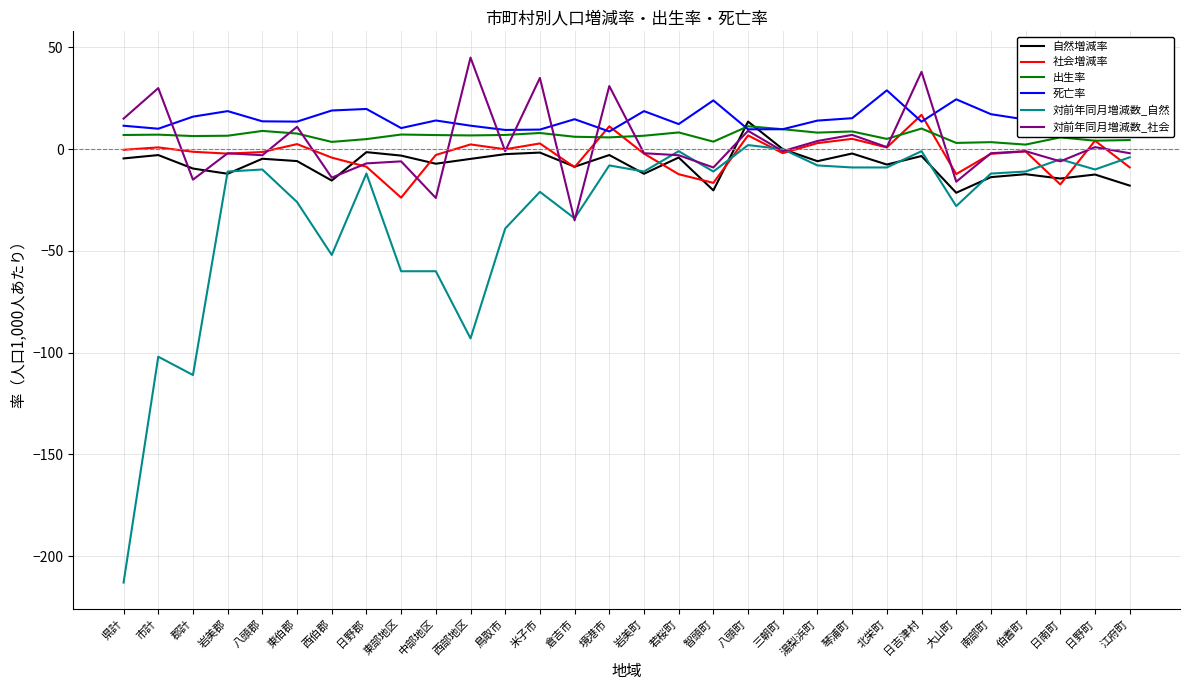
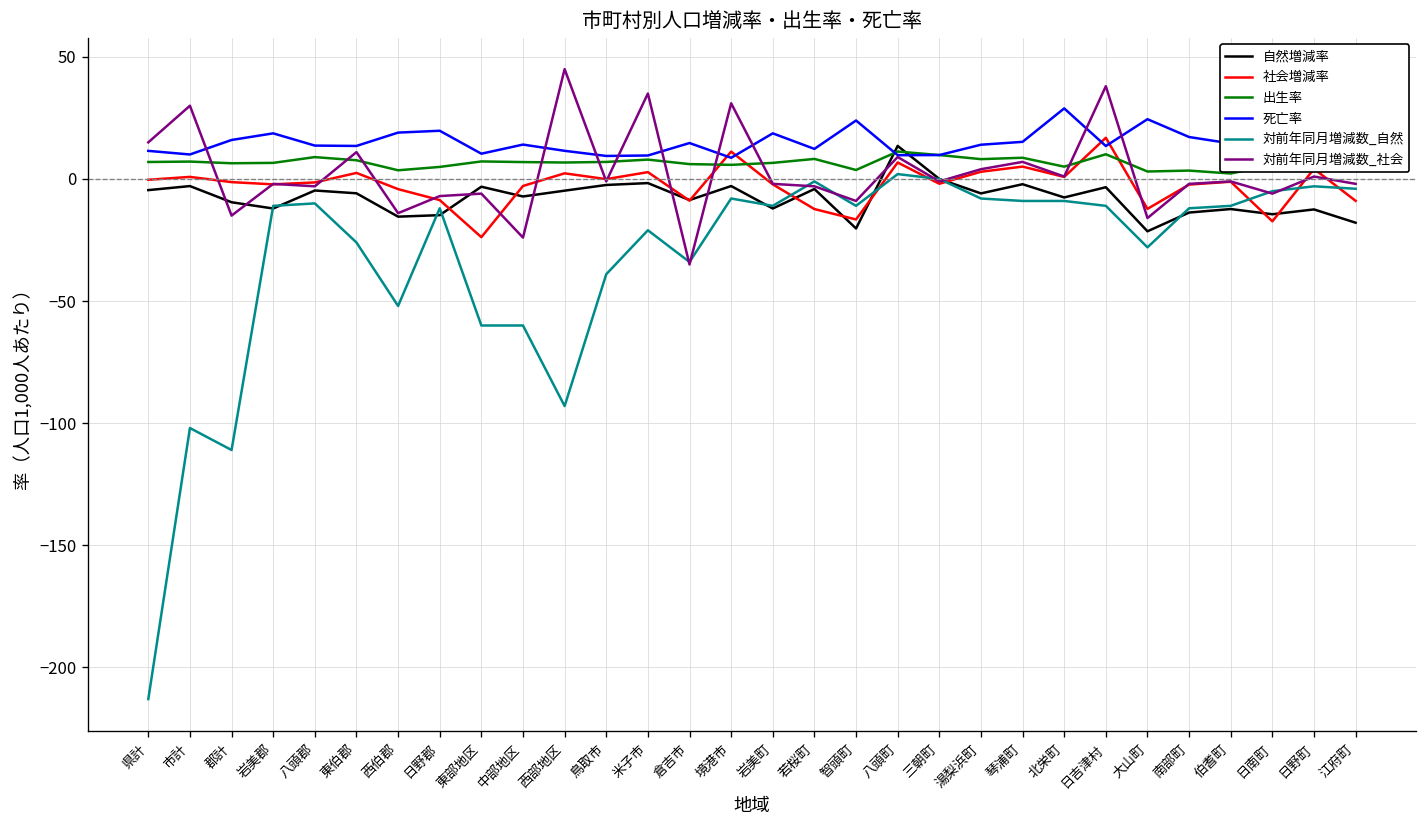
  {
    "自然増減率": {
      "県計": -5,
      "市計": -3,
      "郡計": -10,
      "八頭郡": -5,
      "東伯郡": -6,
      "西伯郡": -15,
-     "日野郡": -1,
+     "日野郡": -15,
      "東部地区": -3,
      "中部地区": -7,
      "西部地区": -5,
      "鳥取市": -2,
      "米子市": -2,
      "境港市": -3,
      "智頭町": -20,
      "八頭町": 14,
      "湯梨浜町": -6,
      "琴浦町": -2,
      "北栄町": -8,
      "日吉津村": -3,
      "大山町": -21,
      "南部町": -14,
      "伯耆町": -12,
      "日南町": -14,
      "日野町": -12,
      "江府町": -18
    },
    "社会増減率": {
      "県計": 0,
      "市計": 1,
      "郡計": -1,
      "八頭郡": -1,
      "東伯郡": 2,
      "西伯郡": -4,
      "日野郡": -9,
      "東部地区": -24,
      "中部地区": -3,
      "西部地区": 2,
      "米子市": 3,
      "境港市": 11,
      "若桜町": -12,
      "智頭町": -17,
      "八頭町": 7,
      "琴浦町": 5,
      "日吉津村": 17,
      "大山町": -12,
      "日南町": -17,
      "江府町": -9
    },
    "出生率": {
      "県計": 7,
      "市計": 7,
      "郡計": 6,
      "岩美郡": 7,
      "八頭郡": 9,
      "東伯郡": 8,
      "西伯郡": 4,
      "日野郡": 5,
      "東部地区": 7,
      "中部地区": 7,
      "西部地区": 7,
      "鳥取市": 7,
      "米子市": 8,
      "倉吉市": 6,
      "境港市": 6,
      "岩美町": 7,
      "若桜町": 8,
      "智頭町": 4,
      "八頭町": 11,
      "湯梨浜町": 8,
      "琴浦町": 9,
      "北栄町": 5,
      "日吉津村": 10,
      "大山町": 3,
      "南部町": 3,
      "伯耆町": 2,
      "日南町": 6,
      "江府町": 4
    },
    "死亡率": {
      "県計": 12,
      "市計": 10,
      "郡計": 16,
      "岩美郡": 19,
      "八頭郡": 14,
      "東伯郡": 14,
      "西伯郡": 19,
      "日野郡": 20,
      "東部地区": 10,
      "中部地区": 14,
      "西部地区": 12,
      "鳥取市": 9,
      "米子市": 10,
      "倉吉市": 15,
      "境港市": 9,
      "岩美町": 19,
      "若桜町": 12,
      "智頭町": 24,
      "湯梨浜町": 14,
      "琴浦町": 15,
      "北栄町": 29,
      "日吉津村": 14,
      "大山町": 24,
      "南部町": 17
    },
    "対前年同月増減数_自然": {
      "県計": -213,
      "市計": -102,
      "郡計": -111,
      "八頭郡": -10,
      "東伯郡": -26,
      "西伯郡": -52,
      "日野郡": -12,
      "東部地区": -60,
      "中部地区": -60,
      "西部地区": -93,
      "鳥取市": -39,
      "米子市": -21,
      "境港市": -8,
      "若桜町": -1,
      "智頭町": -11,
      "八頭町": 2,
      "湯梨浜町": -8,
      "琴浦町": -9,
      "北栄町": -9,
-     "日吉津村": -1,
+     "日吉津村": -11,
      "大山町": -28,
      "南部町": -12,
      "伯耆町": -11,
-     "日野町": -10,
+     "日野町": -3,
      "江府町": -4
    },
    "対前年同月増減数_社会": {
      "県計": 15,
      "市計": 30,
      "郡計": -15,
      "八頭郡": -3,
      "東伯郡": 11,
      "西伯郡": -14,
      "日野郡": -7,
      "東部地区": -6,
      "中部地区": -24,
      "西部地区": 45,
      "米子市": 35,
      "境港市": 31,
      "智頭町": -9,
      "琴浦町": 7,
      "日吉津村": 38,
      "大山町": -16,
      "日野町": 1,
      "江府町": -2
    }
  }
